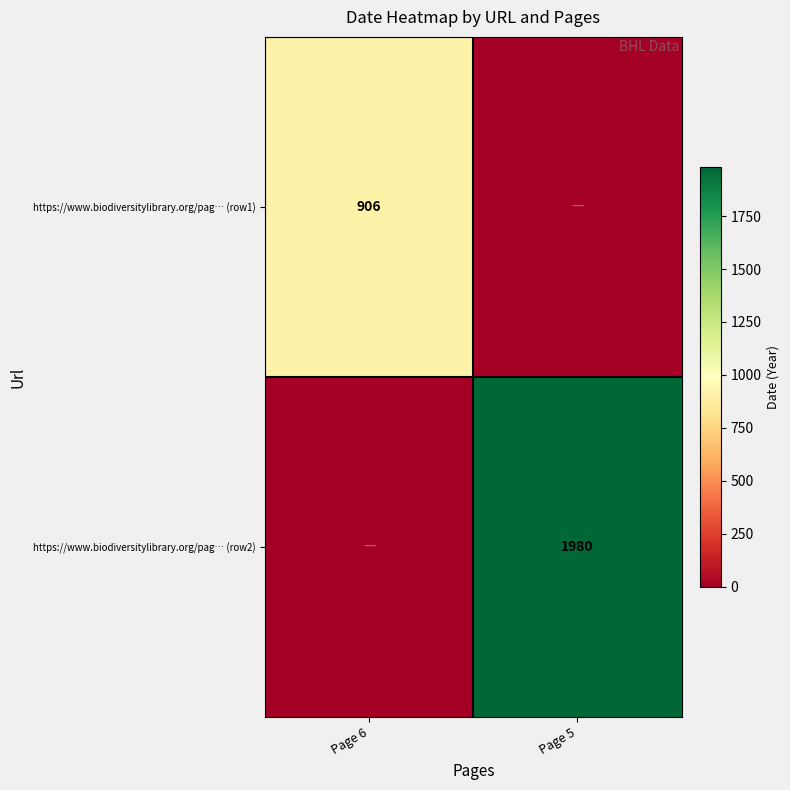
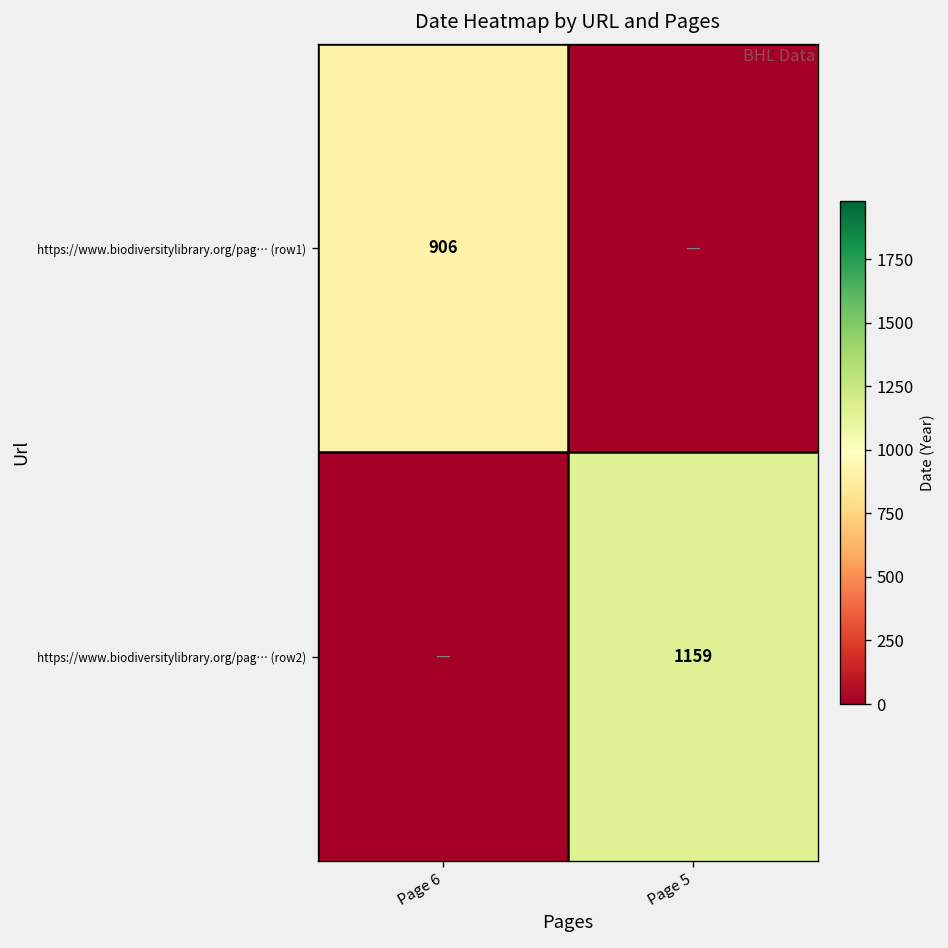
  {
    "https://www.biodiversitylibrary.org/pag… (row1)": {
      "Page 6": 906
    },
    "https://www.biodiversitylibrary.org/pag… (row2)": {
-     "Page 5": 1980
+     "Page 5": 1159
    }
  }
